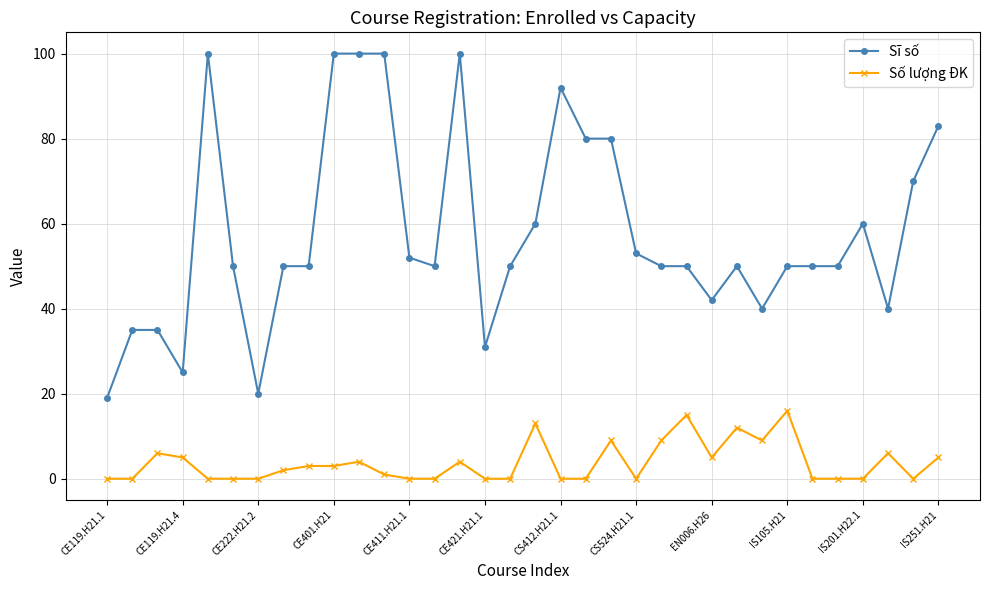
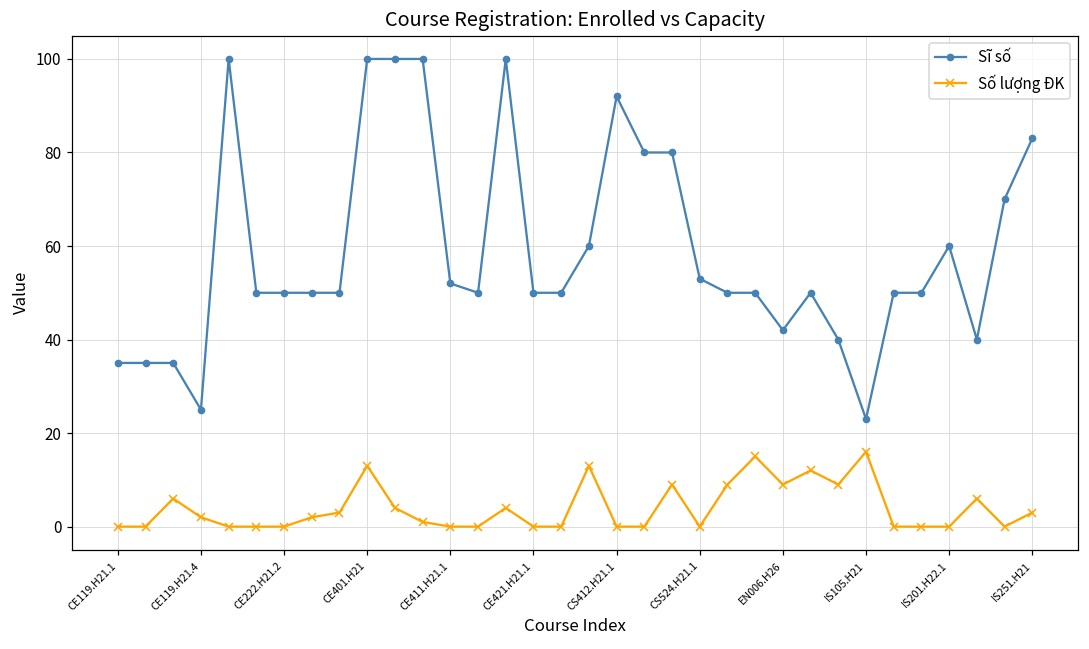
  {
    "Sĩ số": {
-     "CE119.H21.1": 19,
+     "CE119.H21.1": 35,
      "CE119.H21.4": 25,
-     "CE222.H21.2": 20,
+     "CE222.H21.2": 50,
      "CE401.H21": 100,
      "CE411.H21.1": 52,
-     "CE421.H21.1": 31,
+     "CE421.H21.1": 50,
      "CS412.H21.1": 92,
      "CS524.H21.1": 53,
      "EN006.H26": 42,
-     "IS105.H21": 50,
+     "IS105.H21": 23,
      "IS201.H22.1": 60,
      "IS251.H21": 83
    },
    "Số lượng ĐK": {
      "CE119.H21.1": 0,
-     "CE119.H21.4": 5,
+     "CE119.H21.4": 2,
      "CE222.H21.2": 0,
-     "CE401.H21": 3,
+     "CE401.H21": 13,
      "CE411.H21.1": 0,
      "CE421.H21.1": 0,
      "CS412.H21.1": 0,
      "CS524.H21.1": 0,
-     "EN006.H26": 5,
+     "EN006.H26": 9,
      "IS105.H21": 16,
      "IS201.H22.1": 0,
-     "IS251.H21": 5
+     "IS251.H21": 3
    }
  }
